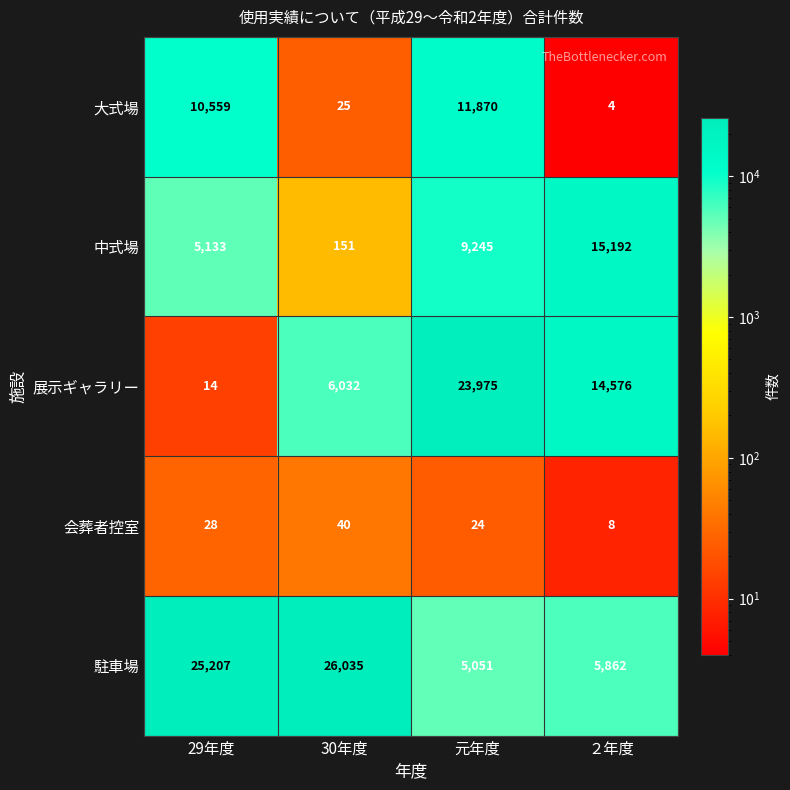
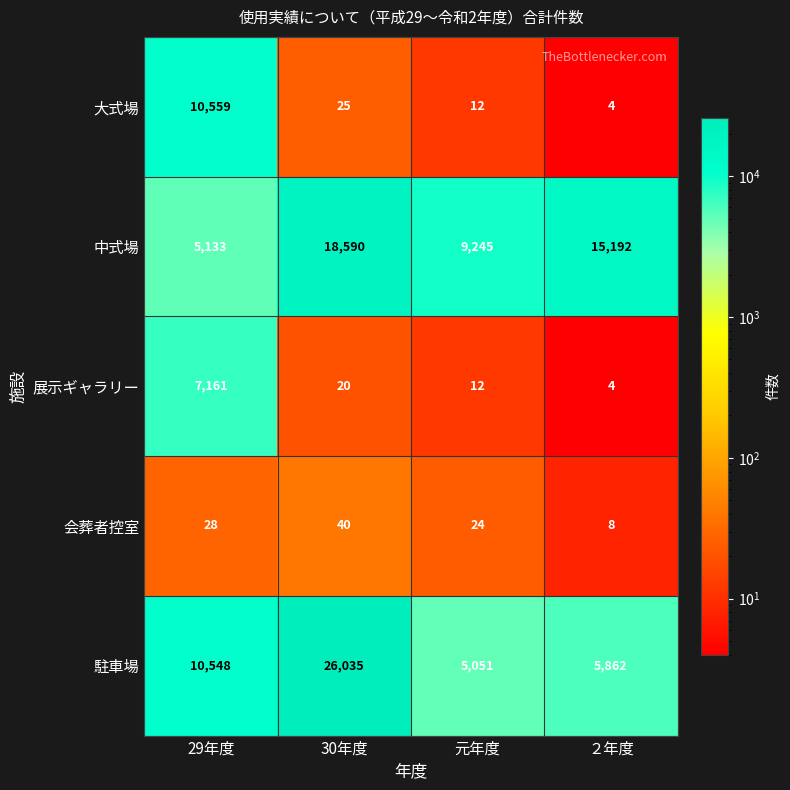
  {
    "大式場": {
      "29年度": "10,559",
      "30年度": "25",
-     "元年度": "11,870"
+     "元年度": "12"
    },
    "中式場": {
      "29年度": "5,133",
-     "30年度": "151",
+     "30年度": "18,590",
      "元年度": "9,245",
      "２年度": "15,192"
    },
    "展示ギャラリー": {
-     "29年度": "14",
-     "30年度": "6,032",
-     "元年度": "23,975",
-     "２年度": "14,576"
+     "29年度": "7,161",
+     "30年度": "20",
+     "元年度": "12",
+     "２年度": "4"
    },
    "会葬者控室": {
      "29年度": "28",
      "30年度": "40",
      "元年度": "24",
      "２年度": "8"
    },
    "駐車場": {
-     "29年度": "25,207",
+     "29年度": "10,548",
      "30年度": "26,035",
      "元年度": "5,051",
      "２年度": "5,862"
    }
  }
